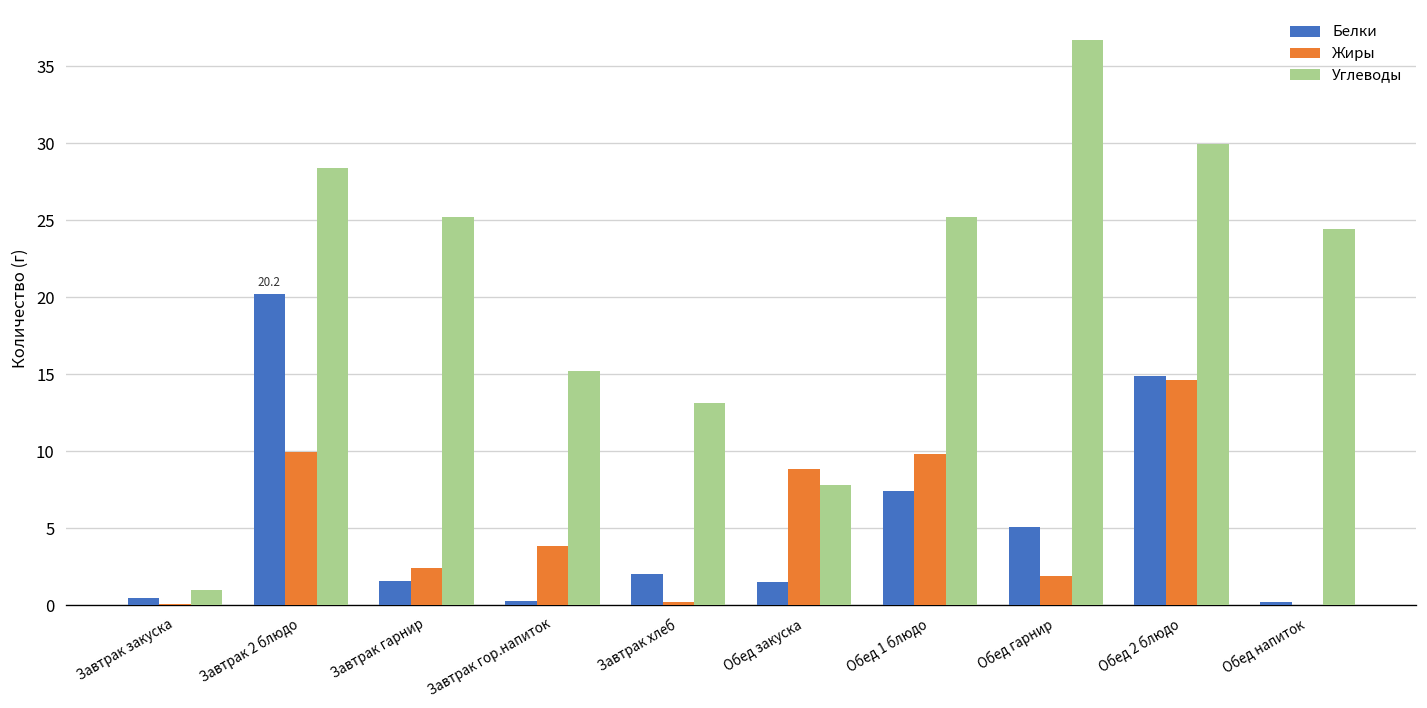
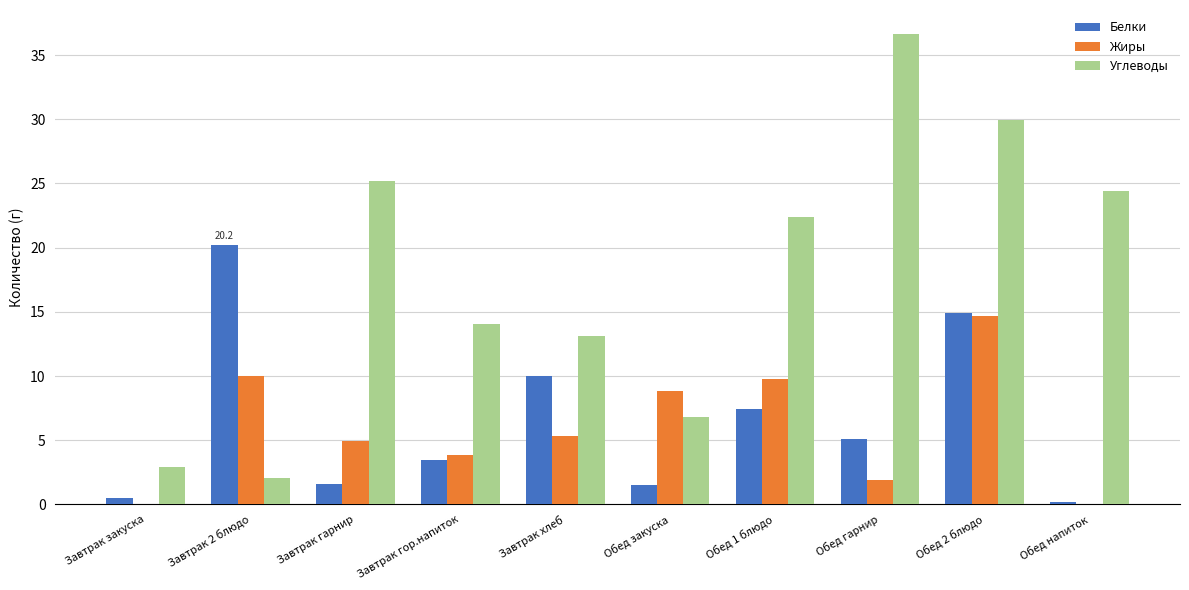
  {
    "Белки": {
      "Завтрак закуска": 0.5,
      "Завтрак гарнир": 1.6,
-     "Завтрак гор.напиток": 0.3,
-     "Завтрак хлеб": 2.0,
+     "Завтрак гор.напиток": 3.4,
+     "Завтрак хлеб": 10.0,
      "Обед закуска": 1.5,
      "Обед 1 блюдо": 7.4,
      "Обед гарнир": 5.1,
      "Обед 2 блюдо": 14.9,
      "Обед напиток": 0.2
    },
    "Жиры": {
      "Завтрак 2 блюдо": 10.0,
-     "Завтрак гарнир": 2.4,
+     "Завтрак гарнир": 5.0,
      "Завтрак гор.напиток": 3.9,
-     "Завтрак хлеб": 0.2,
+     "Завтрак хлеб": 5.3,
      "Обед закуска": 8.9,
      "Обед 1 блюдо": 9.8,
      "Обед гарнир": 1.9,
      "Обед 2 блюдо": 14.6,
      "Обед напиток": 0.0
    },
    "Углеводы": {
-     "Завтрак закуска": 1.0,
-     "Завтрак 2 блюдо": 28.4,
+     "Завтрак закуска": 2.9,
+     "Завтрак 2 блюдо": 2.1,
      "Завтрак гарнир": 25.2,
-     "Завтрак гор.напиток": 15.2,
+     "Завтрак гор.напиток": 14.1,
      "Завтрак хлеб": 13.1,
-     "Обед закуска": 7.8,
-     "Обед 1 блюдо": 25.2,
+     "Обед закуска": 6.8,
+     "Обед 1 блюдо": 22.4,
      "Обед гарнир": 36.7,
      "Обед 2 блюдо": 30.0,
      "Обед напиток": 24.4
    }
  }
